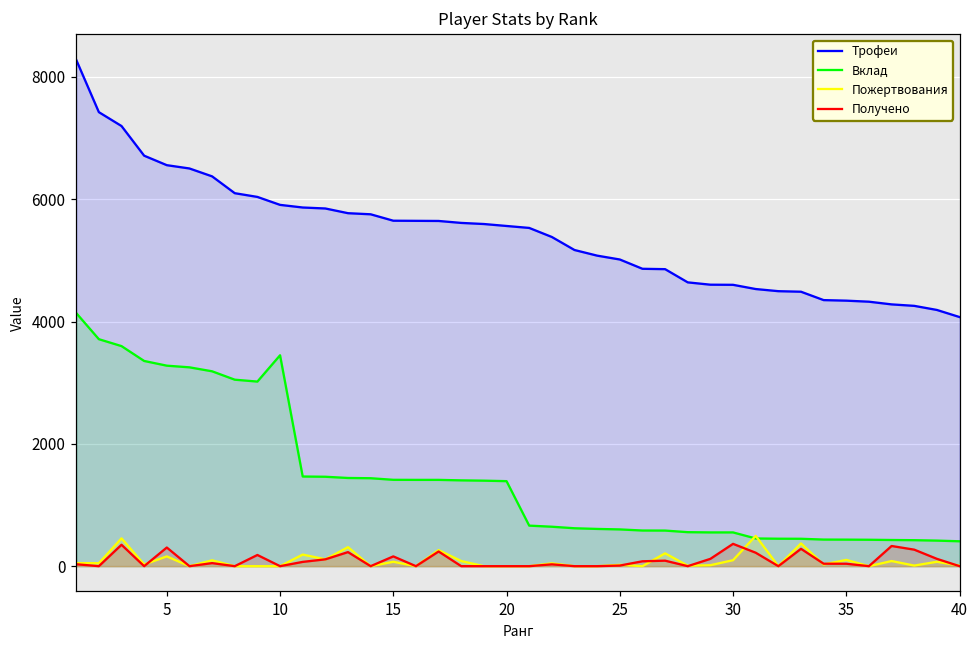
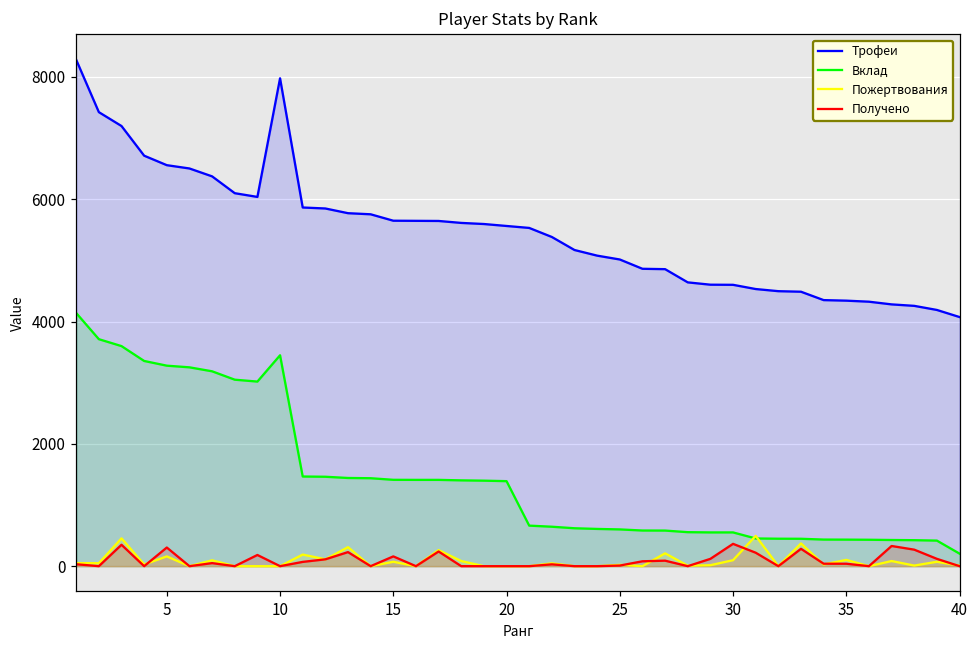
  {
    "Трофеи": {
      "5": 6600,
-     "10": 5900,
+     "10": 8000,
      "15": 5600,
      "20": 5600,
      "25": 5000,
      "30": 4600,
      "35": 4300,
      "40": 4100
    },
    "Вклад": {
      "5": 3300,
      "10": 3400,
      "15": 1400,
      "20": 1400,
      "25": 600,
      "30": 600,
      "35": 400,
-     "40": 400
+     "40": 200
    },
    "Пожертвования": {
      "5": 200,
      "15": 100,
      "30": 100,
      "35": 100
    },
    "Получено": {
      "5": 300,
      "15": 200,
      "30": 400,
      "35": 0
    }
  }
